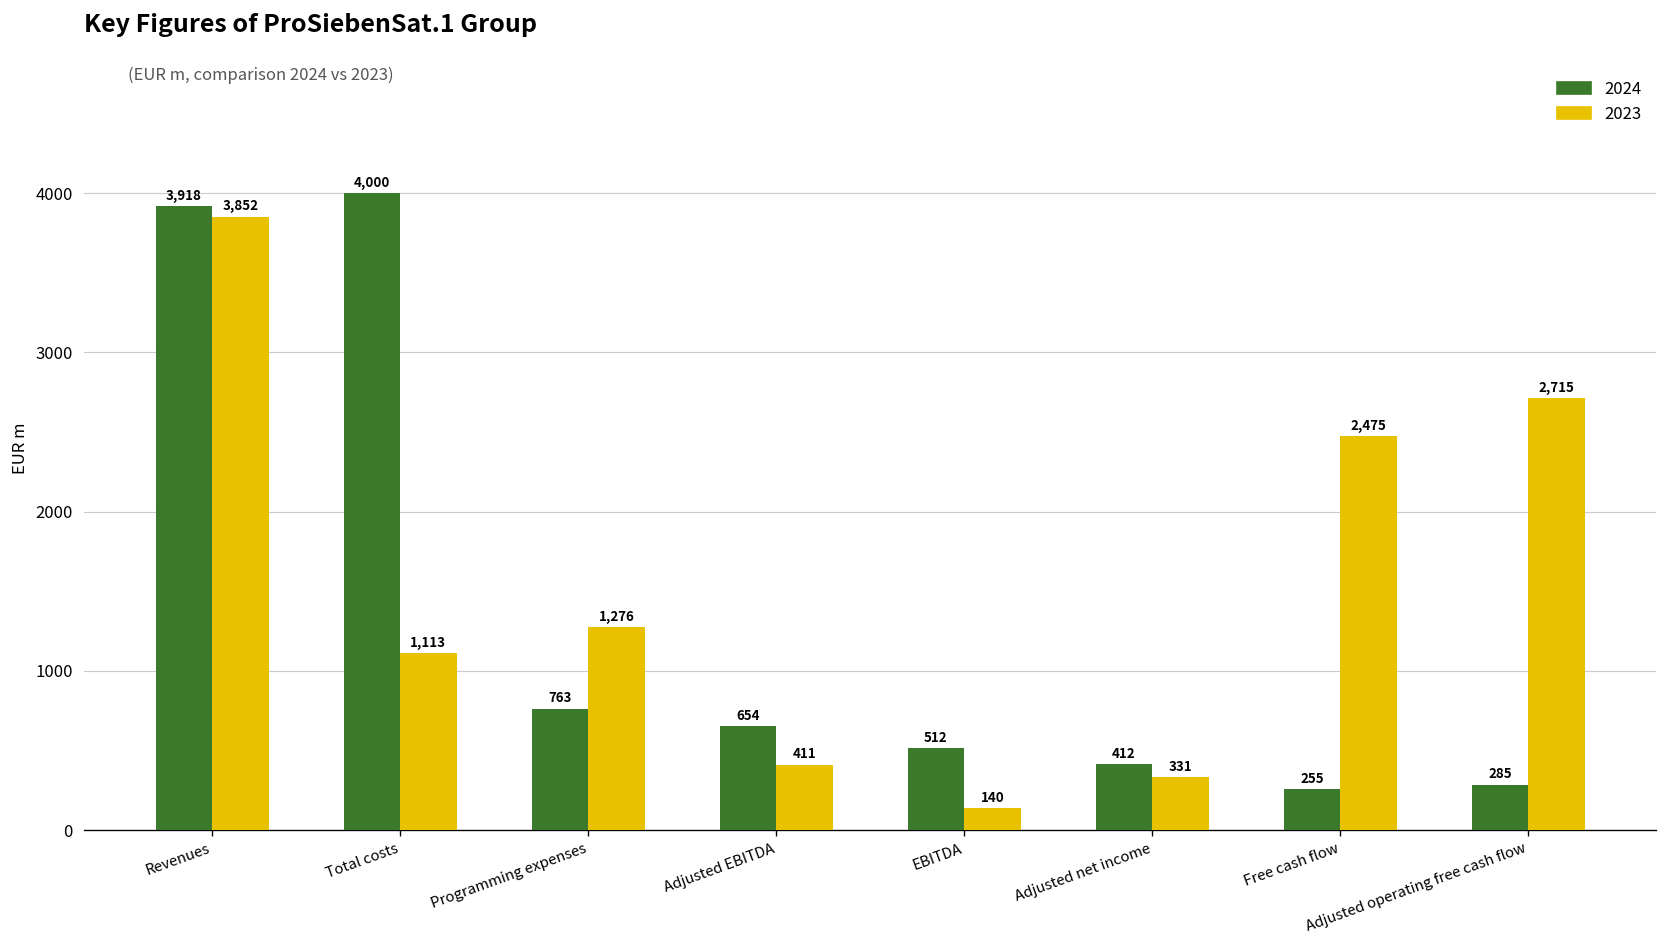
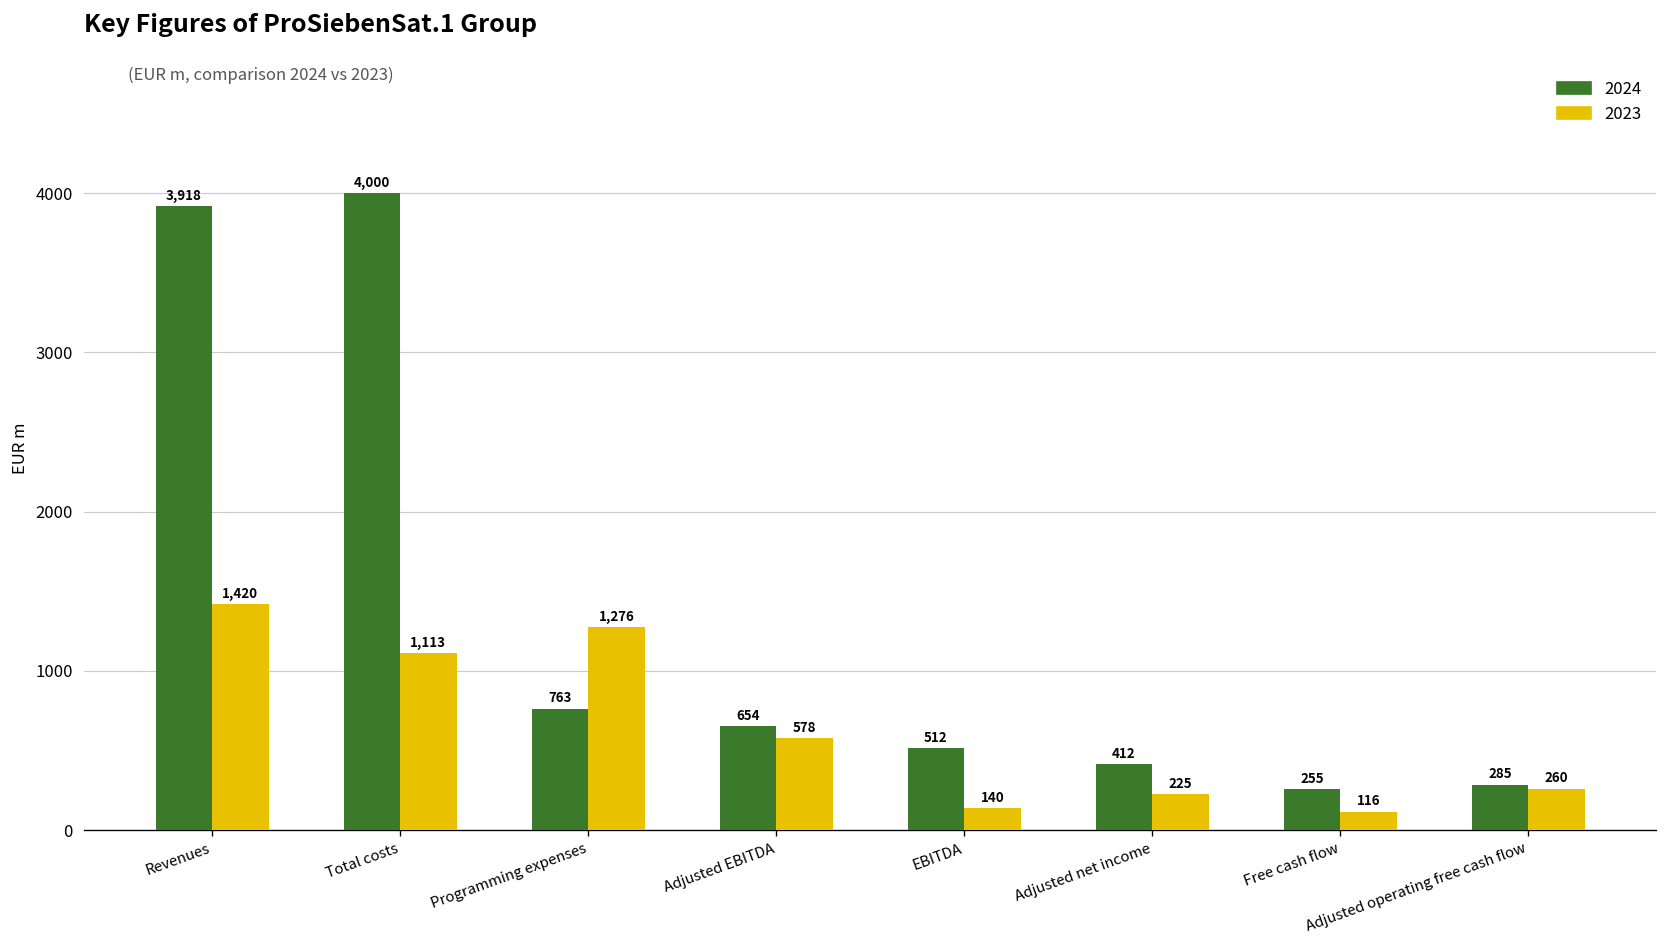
  {
    "2024": {
      "Revenues": "3,918",
      "Total costs": "4,000",
      "Programming expenses": "763",
      "Adjusted EBITDA": "654",
      "EBITDA": "512",
      "Adjusted net income": "412",
      "Free cash flow": "255",
      "Adjusted operating free cash flow": "285"
    },
    "2023": {
-     "Revenues": "3,852",
+     "Revenues": "1,420",
      "Total costs": "1,113",
      "Programming expenses": "1,276",
-     "Adjusted EBITDA": "411",
+     "Adjusted EBITDA": "578",
      "EBITDA": "140",
-     "Adjusted net income": "331",
-     "Free cash flow": "2,475",
-     "Adjusted operating free cash flow": "2,715"
+     "Adjusted net income": "225",
+     "Free cash flow": "116",
+     "Adjusted operating free cash flow": "260"
    }
  }
